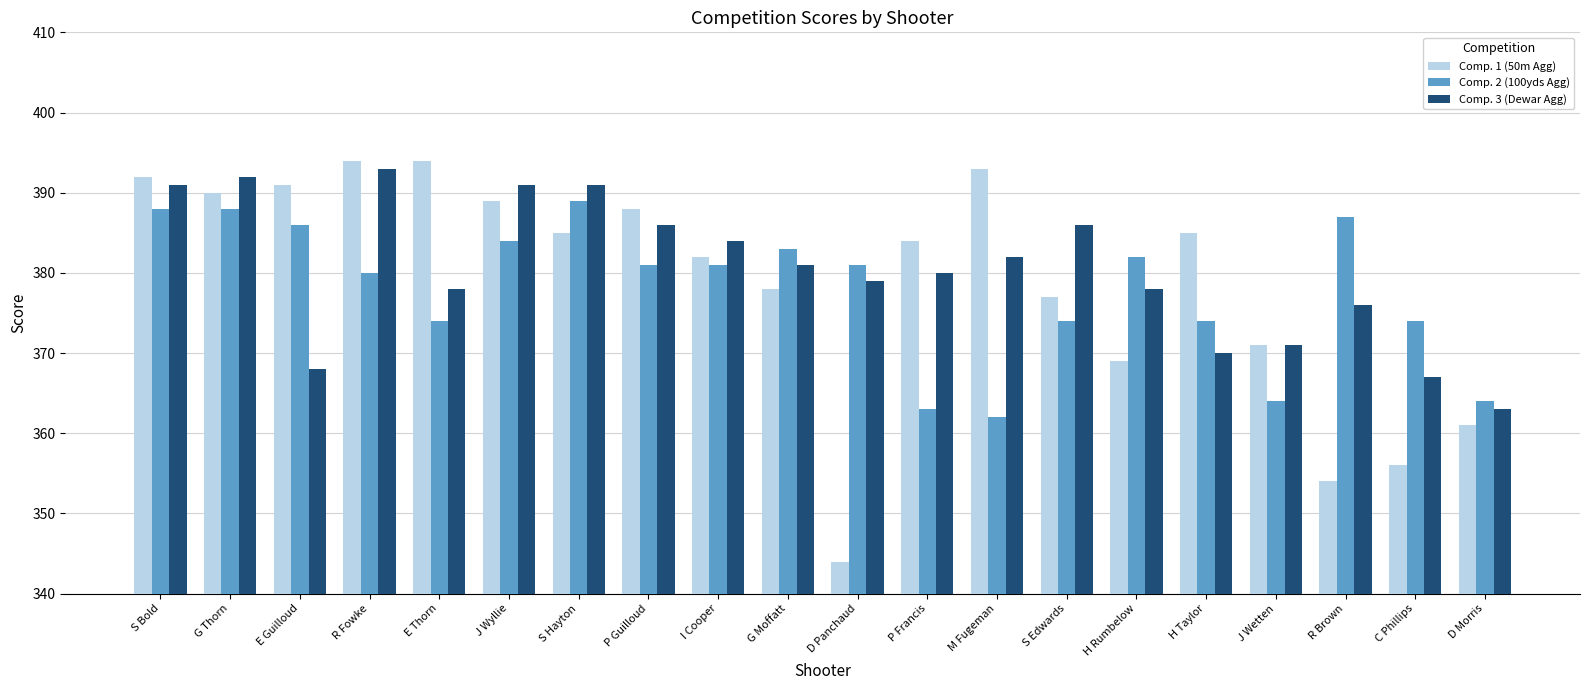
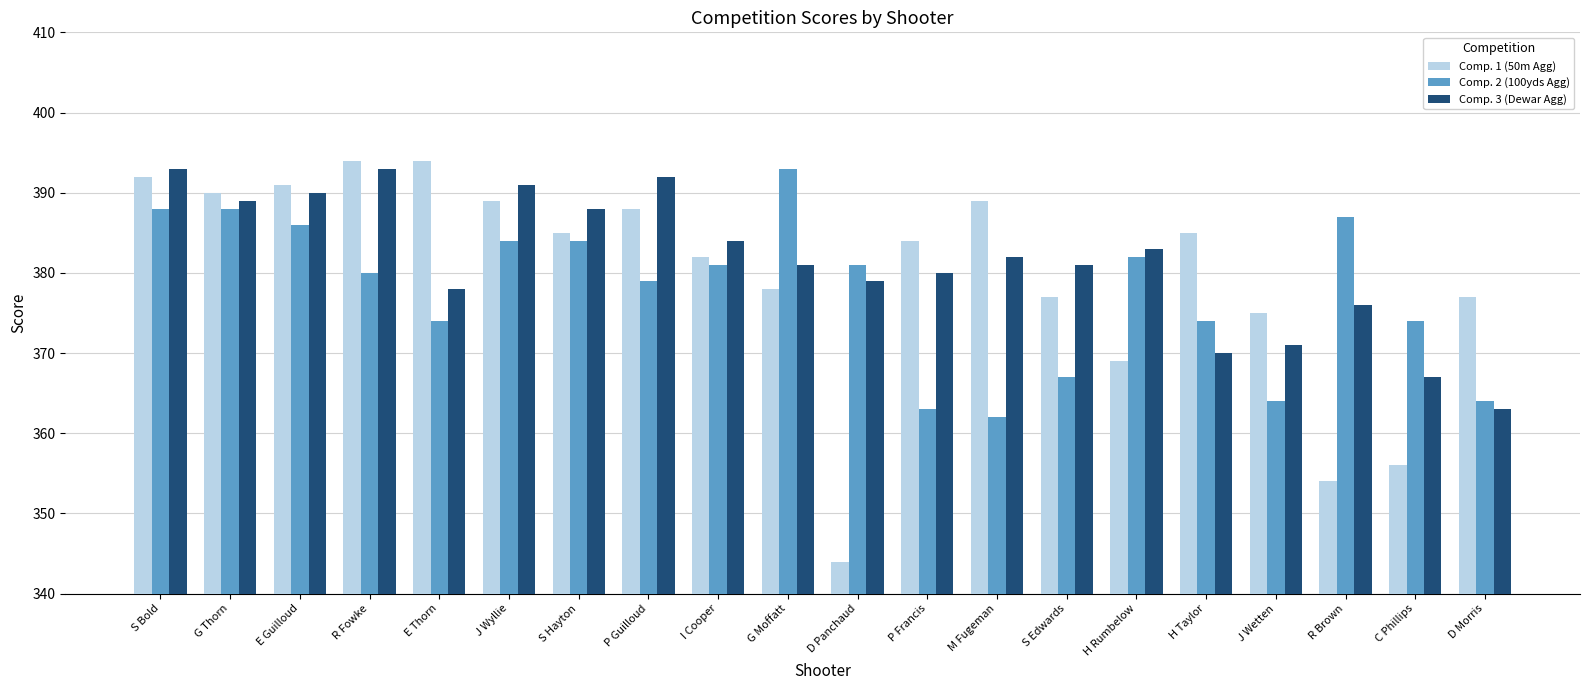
  {
    "Comp. 1 (50m Agg)": {
      "S Bold": 392,
      "G Thorn": 390,
      "E Guilloud": 391,
      "R Fowke": 394,
      "E Thorn": 394,
      "J Wyllie": 389,
      "S Hayton": 385,
      "P Guilloud": 388,
      "I Cooper": 382,
      "G Moffatt": 378,
      "D Panchaud": 344,
      "P Francis": 384,
-     "M Fugeman": 393,
+     "M Fugeman": 389,
      "S Edwards": 377,
      "H Rumbelow": 369,
      "H Taylor": 385,
-     "J Wetten": 371,
+     "J Wetten": 375,
      "R Brown": 354,
      "C Phillips": 356,
-     "D Morris": 361
+     "D Morris": 377
    },
    "Comp. 2 (100yds Agg)": {
      "S Bold": 388,
      "G Thorn": 388,
      "E Guilloud": 386,
      "R Fowke": 380,
      "E Thorn": 374,
      "J Wyllie": 384,
-     "S Hayton": 389,
-     "P Guilloud": 381,
+     "S Hayton": 384,
+     "P Guilloud": 379,
      "I Cooper": 381,
-     "G Moffatt": 383,
+     "G Moffatt": 393,
      "D Panchaud": 381,
      "P Francis": 363,
      "M Fugeman": 362,
-     "S Edwards": 374,
+     "S Edwards": 367,
      "H Rumbelow": 382,
      "H Taylor": 374,
      "J Wetten": 364,
      "R Brown": 387,
      "C Phillips": 374,
      "D Morris": 364
    },
    "Comp. 3 (Dewar Agg)": {
-     "S Bold": 391,
-     "G Thorn": 392,
-     "E Guilloud": 368,
+     "S Bold": 393,
+     "G Thorn": 389,
+     "E Guilloud": 390,
      "R Fowke": 393,
      "E Thorn": 378,
      "J Wyllie": 391,
-     "S Hayton": 391,
-     "P Guilloud": 386,
+     "S Hayton": 388,
+     "P Guilloud": 392,
      "I Cooper": 384,
      "G Moffatt": 381,
      "D Panchaud": 379,
      "P Francis": 380,
      "M Fugeman": 382,
-     "S Edwards": 386,
-     "H Rumbelow": 378,
+     "S Edwards": 381,
+     "H Rumbelow": 383,
      "H Taylor": 370,
      "J Wetten": 371,
      "R Brown": 376,
      "C Phillips": 367,
      "D Morris": 363
    }
  }
